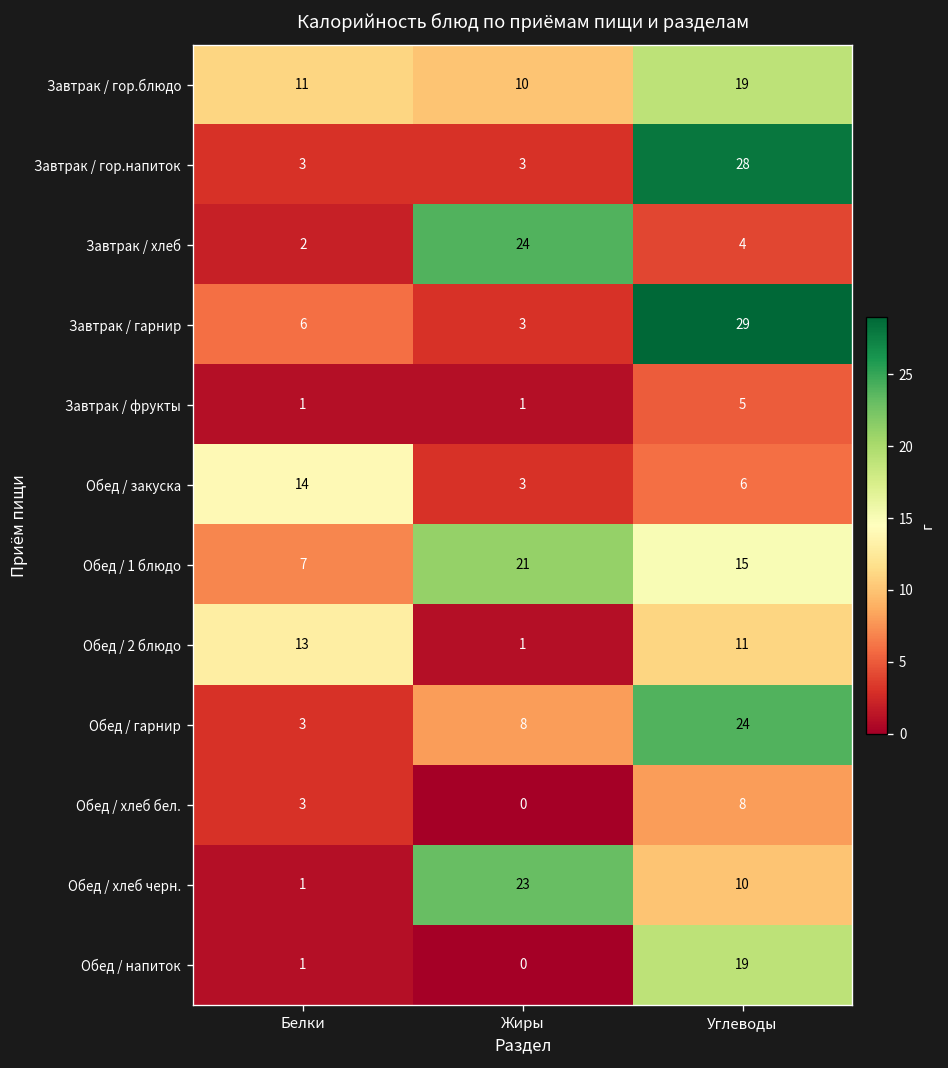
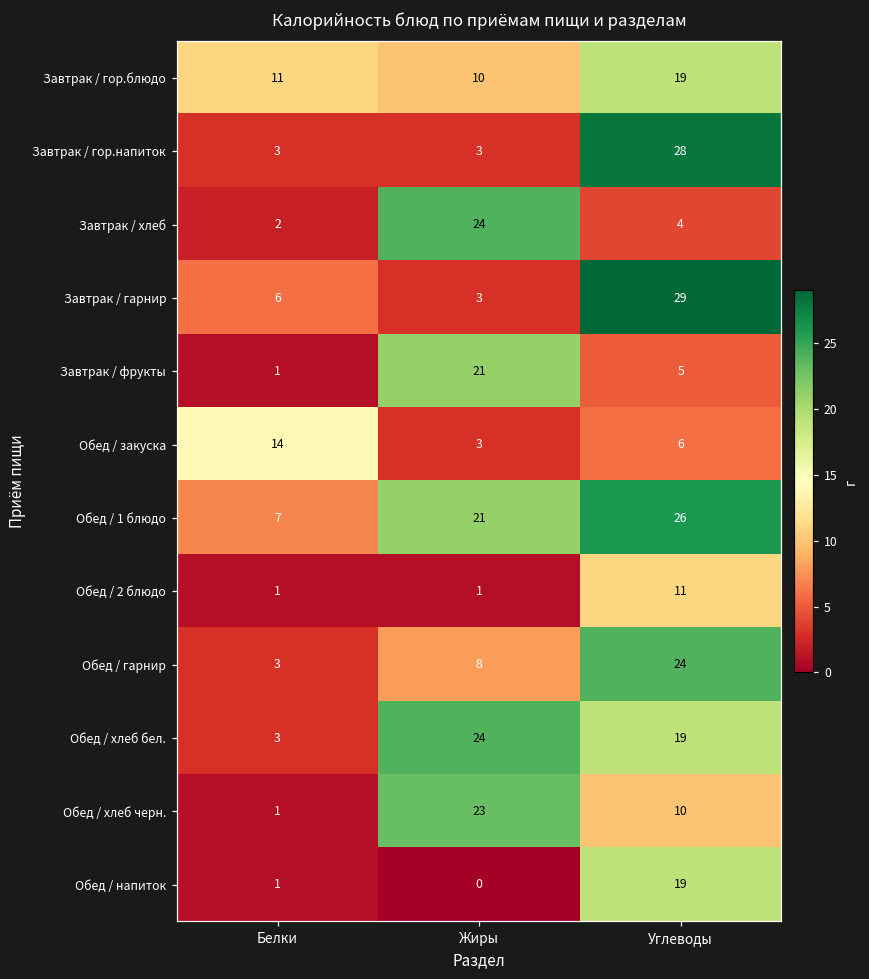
  {
    "Завтрак / гор.блюдо": {
      "Белки": 11,
      "Жиры": 10,
      "Углеводы": 19
    },
    "Завтрак / гор.напиток": {
      "Белки": 3,
      "Жиры": 3,
      "Углеводы": 28
    },
    "Завтрак / хлеб": {
      "Белки": 2,
      "Жиры": 24,
      "Углеводы": 4
    },
    "Завтрак / гарнир": {
      "Белки": 6,
      "Жиры": 3,
      "Углеводы": 29
    },
    "Завтрак / фрукты": {
      "Белки": 1,
-     "Жиры": 1,
+     "Жиры": 21,
      "Углеводы": 5
    },
    "Обед / закуска": {
      "Белки": 14,
      "Жиры": 3,
      "Углеводы": 6
    },
    "Обед / 1 блюдо": {
      "Белки": 7,
      "Жиры": 21,
-     "Углеводы": 15
+     "Углеводы": 26
    },
    "Обед / 2 блюдо": {
-     "Белки": 13,
+     "Белки": 1,
      "Жиры": 1,
      "Углеводы": 11
    },
    "Обед / гарнир": {
      "Белки": 3,
      "Жиры": 8,
      "Углеводы": 24
    },
    "Обед / хлеб бел.": {
      "Белки": 3,
-     "Жиры": 0,
-     "Углеводы": 8
+     "Жиры": 24,
+     "Углеводы": 19
    },
    "Обед / хлеб черн.": {
      "Белки": 1,
      "Жиры": 23,
      "Углеводы": 10
    },
    "Обед / напиток": {
      "Белки": 1,
      "Жиры": 0,
      "Углеводы": 19
    }
  }
